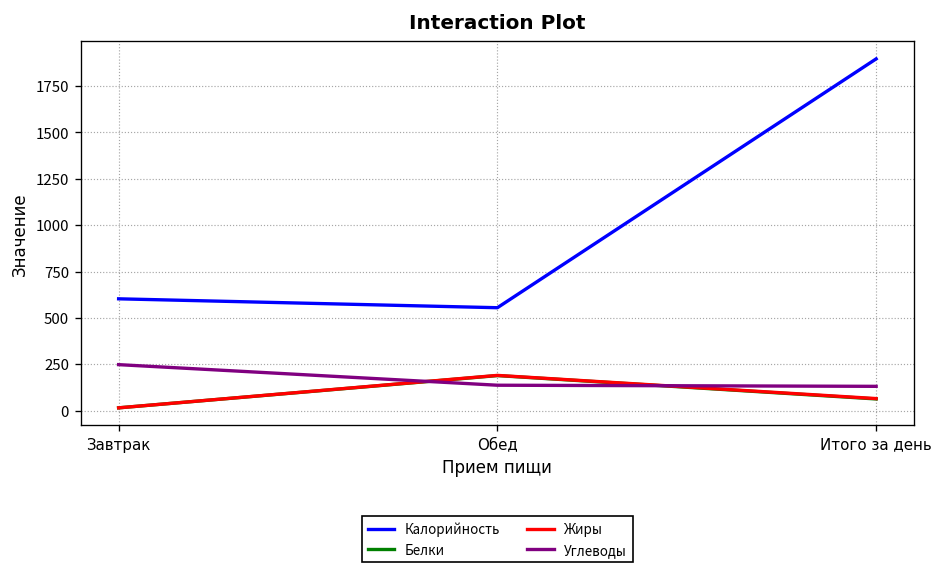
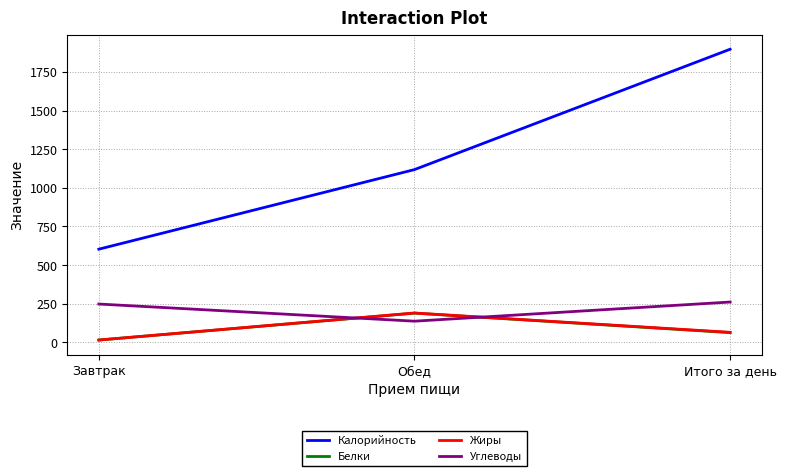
  {
    "Калорийность": {
      "Завтрак": 600,
-     "Обед": 560,
+     "Обед": 1120,
      "Итого за день": 1900
    },
    "Углеводы": {
      "Завтрак": 250,
      "Обед": 140,
-     "Итого за день": 130
+     "Итого за день": 260
    }
  }
